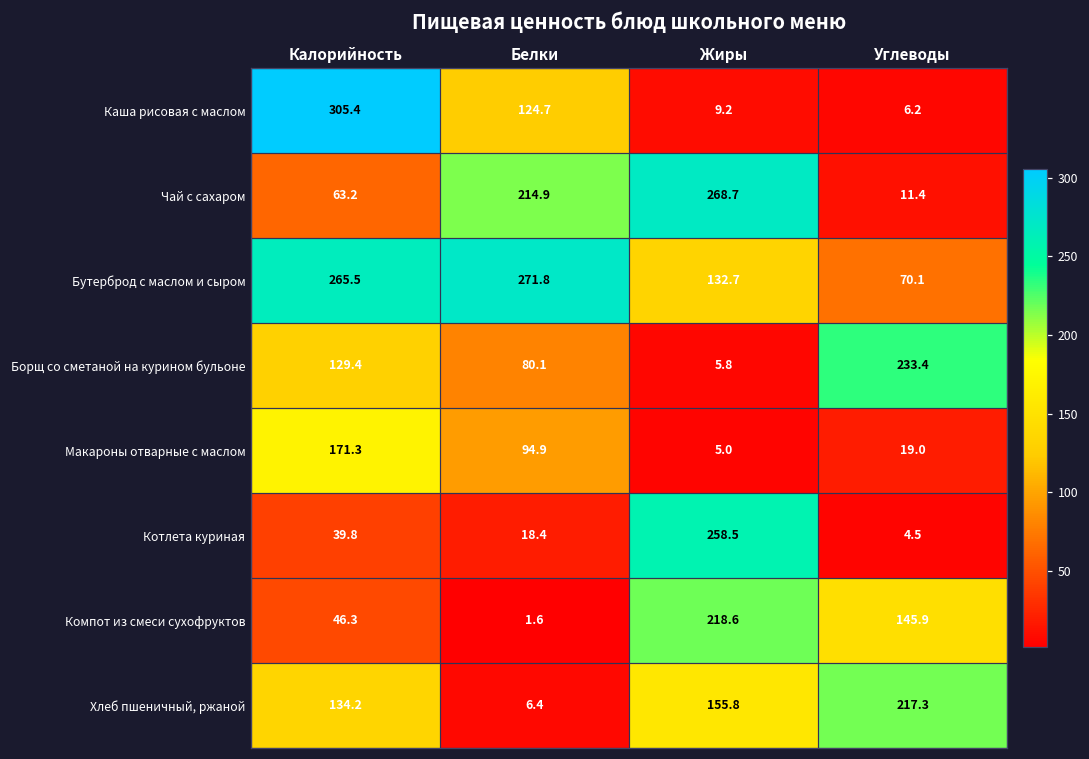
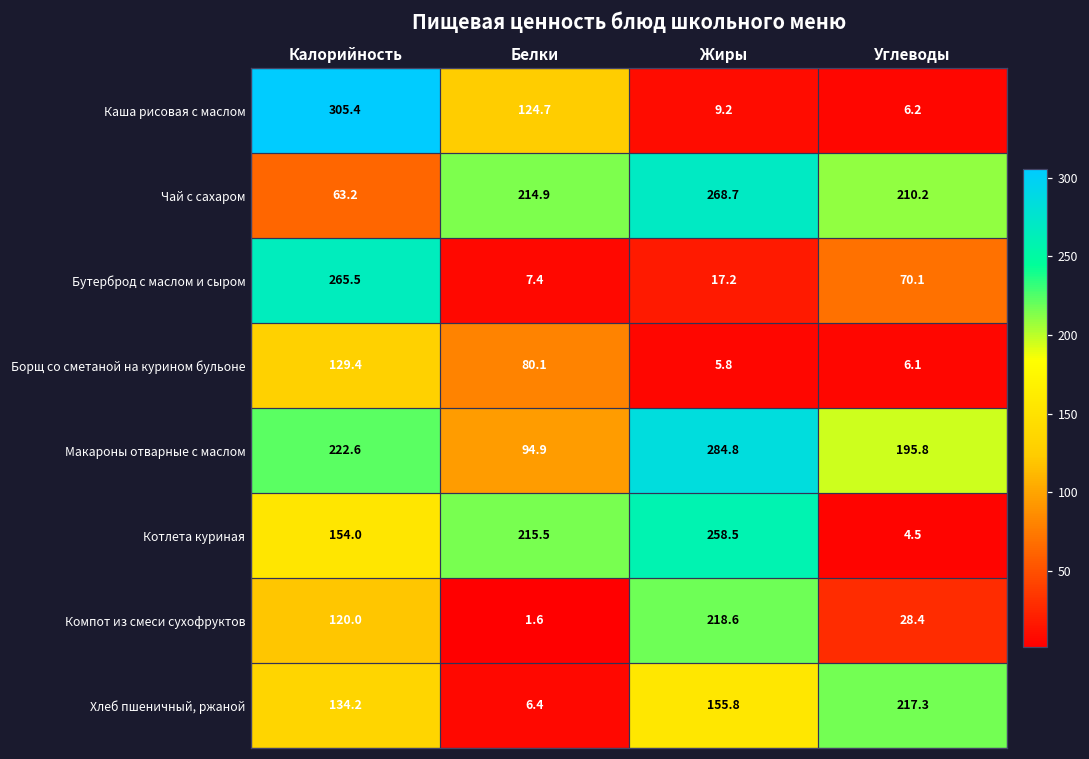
  {
    "Каша рисовая с маслом": {
      "Калорийность": 305.4,
      "Белки": 124.7,
      "Жиры": 9.2,
      "Углеводы": 6.2
    },
    "Чай с сахаром": {
      "Калорийность": 63.2,
      "Белки": 214.9,
      "Жиры": 268.7,
-     "Углеводы": 11.4
+     "Углеводы": 210.2
    },
    "Бутерброд с маслом и сыром": {
      "Калорийность": 265.5,
-     "Белки": 271.8,
-     "Жиры": 132.7,
+     "Белки": 7.4,
+     "Жиры": 17.2,
      "Углеводы": 70.1
    },
    "Борщ со сметаной на курином бульоне": {
      "Калорийность": 129.4,
      "Белки": 80.1,
      "Жиры": 5.8,
-     "Углеводы": 233.4
+     "Углеводы": 6.1
    },
    "Макароны отварные с маслом": {
-     "Калорийность": 171.3,
+     "Калорийность": 222.6,
      "Белки": 94.9,
-     "Жиры": 5.0,
-     "Углеводы": 19.0
+     "Жиры": 284.8,
+     "Углеводы": 195.8
    },
    "Котлета куриная": {
-     "Калорийность": 39.8,
-     "Белки": 18.4,
+     "Калорийность": 154.0,
+     "Белки": 215.5,
      "Жиры": 258.5,
      "Углеводы": 4.5
    },
    "Компот из смеси сухофруктов": {
-     "Калорийность": 46.3,
+     "Калорийность": 120.0,
      "Белки": 1.6,
      "Жиры": 218.6,
-     "Углеводы": 145.9
+     "Углеводы": 28.4
    },
    "Хлеб пшеничный, ржаной": {
      "Калорийность": 134.2,
      "Белки": 6.4,
      "Жиры": 155.8,
      "Углеводы": 217.3
    }
  }
